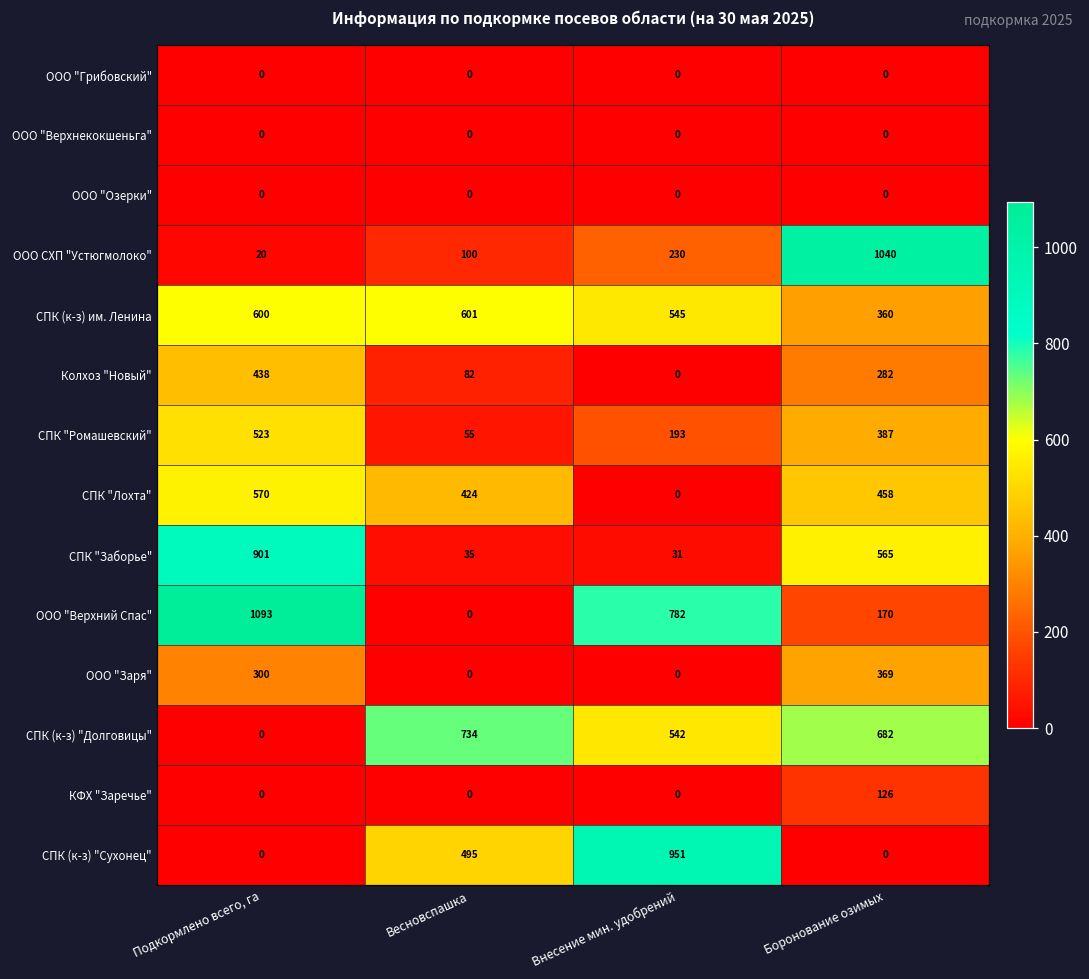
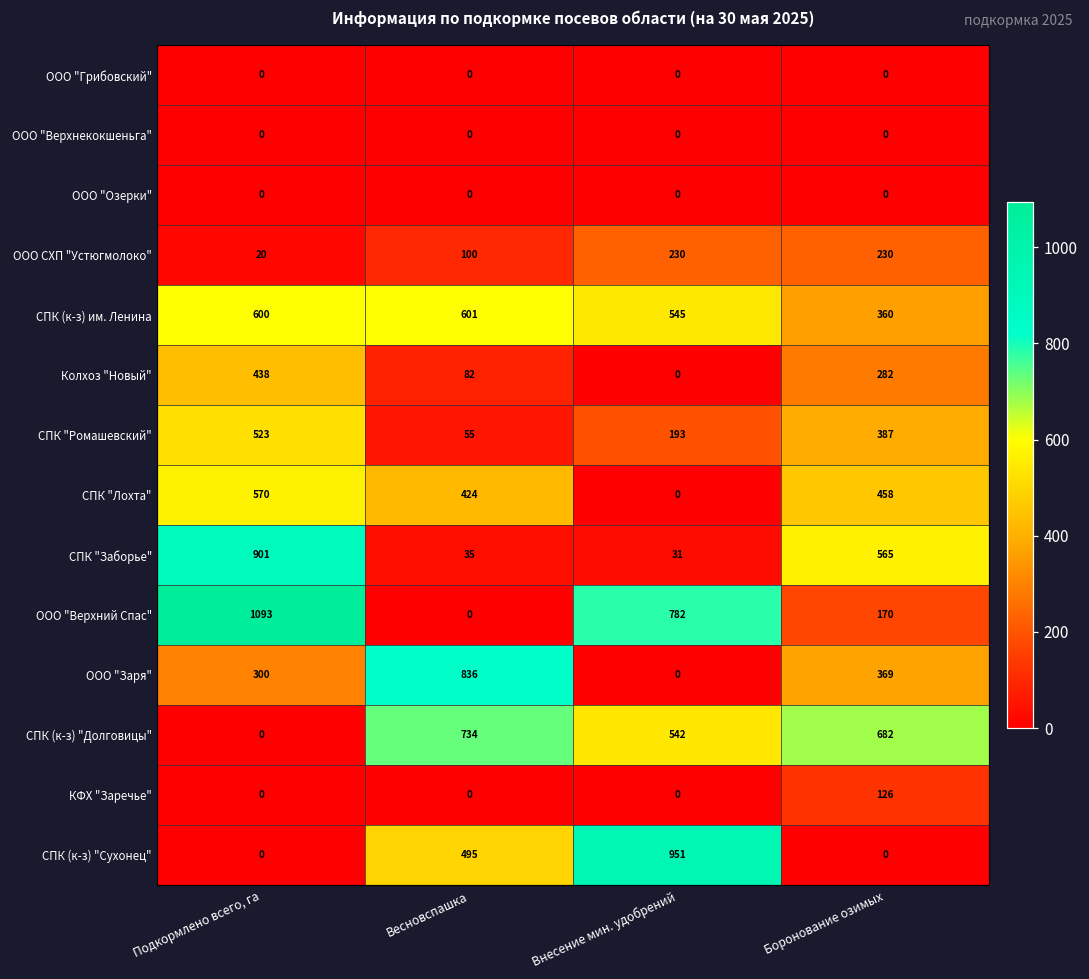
  {
    "ООО \"Грибовский\"": {
      "Подкормлено всего, га": 0,
      "Весновспашка": 0,
      "Внесение мин. удобрений": 0,
      "Боронование озимых": 0
    },
    "ООО \"Верхнекокшеньга\"": {
      "Подкормлено всего, га": 0,
      "Весновспашка": 0,
      "Внесение мин. удобрений": 0,
      "Боронование озимых": 0
    },
    "ООО \"Озерки\"": {
      "Подкормлено всего, га": 0,
      "Весновспашка": 0,
      "Внесение мин. удобрений": 0,
      "Боронование озимых": 0
    },
    "ООО СХП \"Устюгмолоко\"": {
      "Подкормлено всего, га": 20,
      "Весновспашка": 100,
      "Внесение мин. удобрений": 230,
-     "Боронование озимых": 1040
+     "Боронование озимых": 230
    },
    "СПК (к-з) им. Ленина": {
      "Подкормлено всего, га": 600,
      "Весновспашка": 601,
      "Внесение мин. удобрений": 545,
      "Боронование озимых": 360
    },
    "Колхоз \"Новый\"": {
      "Подкормлено всего, га": 438,
      "Весновспашка": 82,
      "Внесение мин. удобрений": 0,
      "Боронование озимых": 282
    },
    "СПК \"Ромашевский\"": {
      "Подкормлено всего, га": 523,
      "Весновспашка": 55,
      "Внесение мин. удобрений": 193,
      "Боронование озимых": 387
    },
    "СПК \"Лохта\"": {
      "Подкормлено всего, га": 570,
      "Весновспашка": 424,
      "Внесение мин. удобрений": 0,
      "Боронование озимых": 458
    },
    "СПК \"Заборье\"": {
      "Подкормлено всего, га": 901,
      "Весновспашка": 35,
      "Внесение мин. удобрений": 31,
      "Боронование озимых": 565
    },
    "ООО \"Верхний Спас\"": {
      "Подкормлено всего, га": 1093,
      "Весновспашка": 0,
      "Внесение мин. удобрений": 782,
      "Боронование озимых": 170
    },
    "ООО \"Заря\"": {
      "Подкормлено всего, га": 300,
-     "Весновспашка": 0,
+     "Весновспашка": 836,
      "Внесение мин. удобрений": 0,
      "Боронование озимых": 369
    },
    "СПК (к-з) \"Долговицы\"": {
      "Подкормлено всего, га": 0,
      "Весновспашка": 734,
      "Внесение мин. удобрений": 542,
      "Боронование озимых": 682
    },
    "КФХ \"Заречье\"": {
      "Подкормлено всего, га": 0,
      "Весновспашка": 0,
      "Внесение мин. удобрений": 0,
      "Боронование озимых": 126
    },
    "СПК (к-з) \"Сухонец\"": {
      "Подкормлено всего, га": 0,
      "Весновспашка": 495,
      "Внесение мин. удобрений": 951,
      "Боронование озимых": 0
    }
  }
